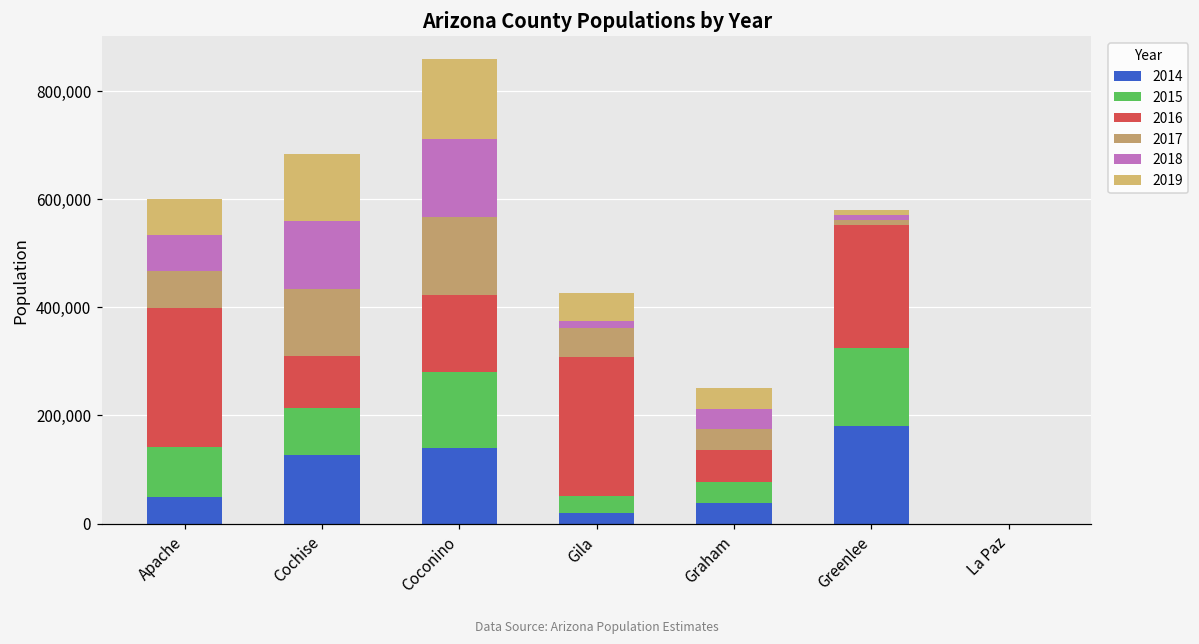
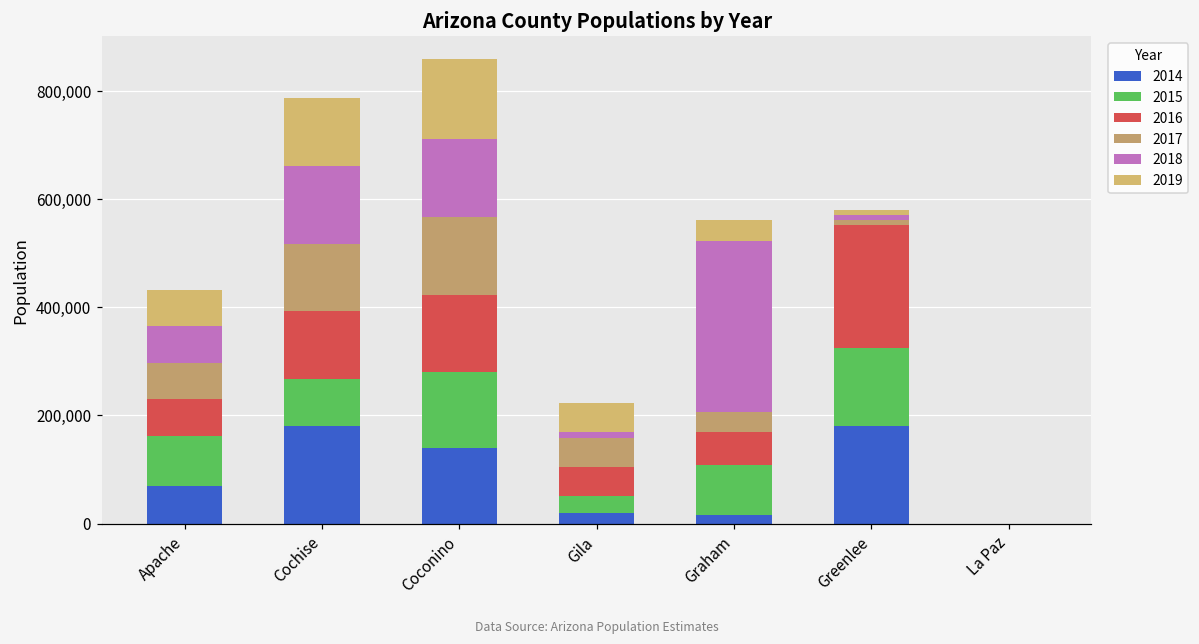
  {
    "2014": {
-     "Apache": "50,000",
-     "Cochise": "130,000",
+     "Apache": "70,000",
+     "Cochise": "180,000",
      "Coconino": "140,000",
      "Gila": "20,000",
-     "Graham": "40,000",
+     "Graham": "20,000",
      "Greenlee": "180,000",
      "La Paz": "0"
    },
    "2015": {
      "Apache": "90,000",
      "Cochise": "90,000",
      "Coconino": "140,000",
      "Gila": "30,000",
-     "Graham": "40,000",
+     "Graham": "90,000",
      "Greenlee": "150,000",
      "La Paz": "0"
    },
    "2016": {
-     "Apache": "260,000",
-     "Cochise": "100,000",
+     "Apache": "70,000",
+     "Cochise": "130,000",
      "Coconino": "140,000",
-     "Gila": "260,000",
+     "Gila": "50,000",
      "Graham": "60,000",
      "Greenlee": "230,000",
      "La Paz": "0"
    },
    "2018": {
      "Apache": "70,000",
-     "Cochise": "130,000",
+     "Cochise": "140,000",
      "Coconino": "140,000",
      "Gila": "10,000",
-     "Graham": "40,000",
+     "Graham": "320,000",
      "Greenlee": "10,000",
      "La Paz": "0"
    }
  }
